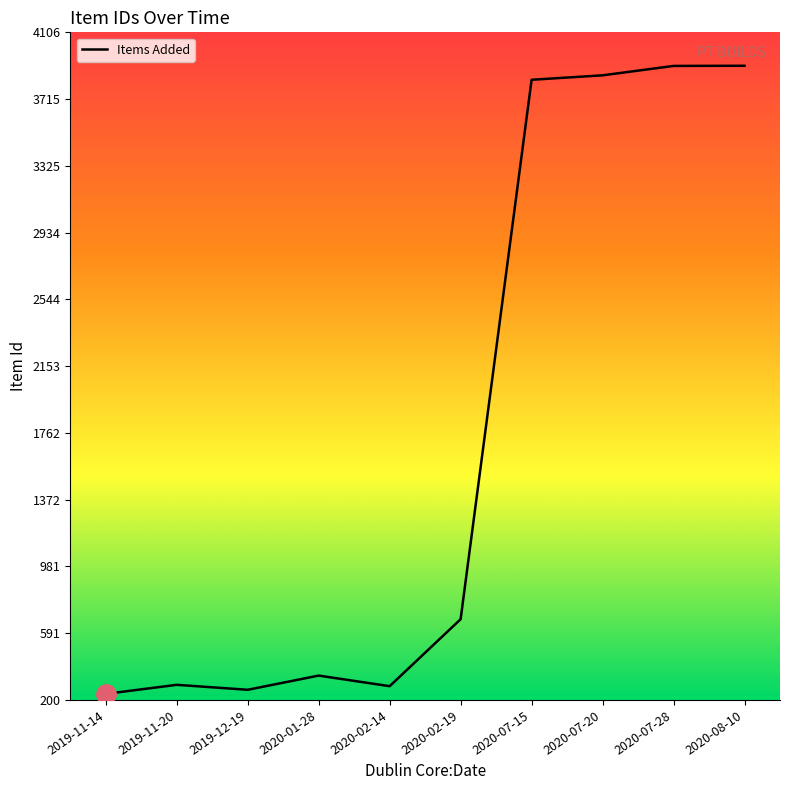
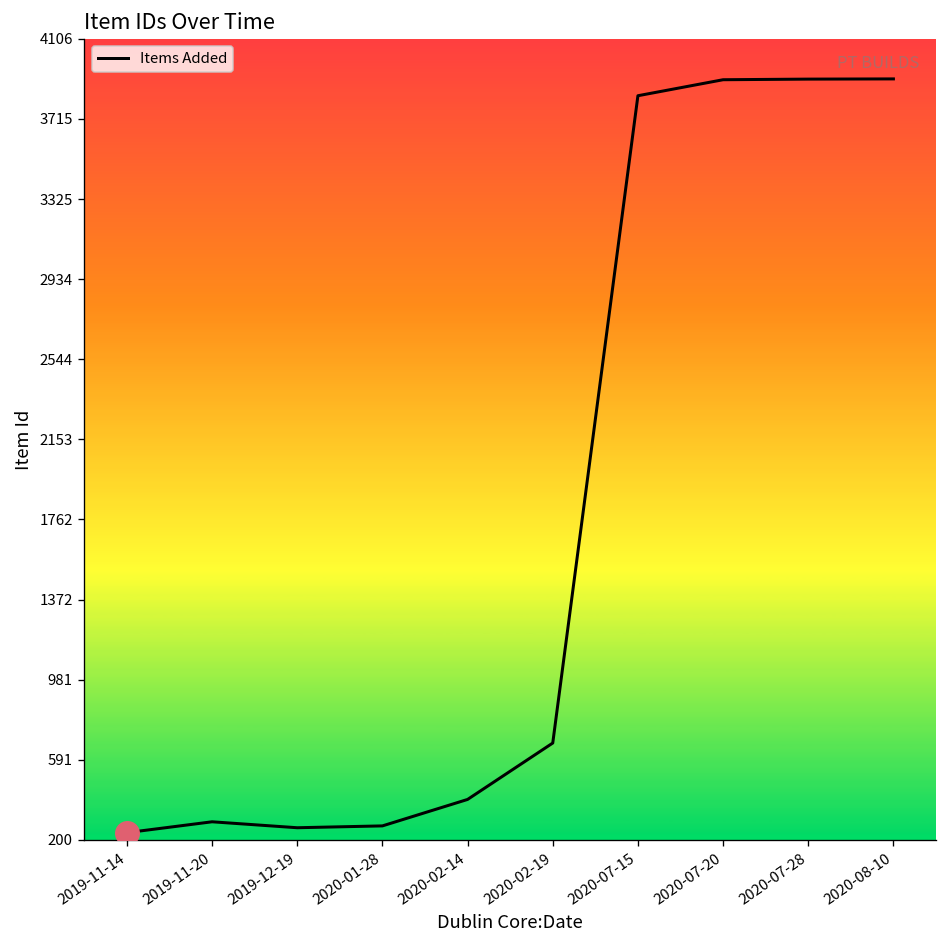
  {
    "Items Added": {
      "2019-11-20": 290,
      "2019-12-19": 260,
-     "2020-01-28": 340,
-     "2020-02-14": 280,
+     "2020-01-28": 270,
+     "2020-02-14": 400,
      "2020-02-19": 670,
      "2020-07-15": 3830,
-     "2020-07-20": 3860,
+     "2020-07-20": 3910,
      "2020-07-28": 3910,
      "2020-08-10": 3910
    }
  }
